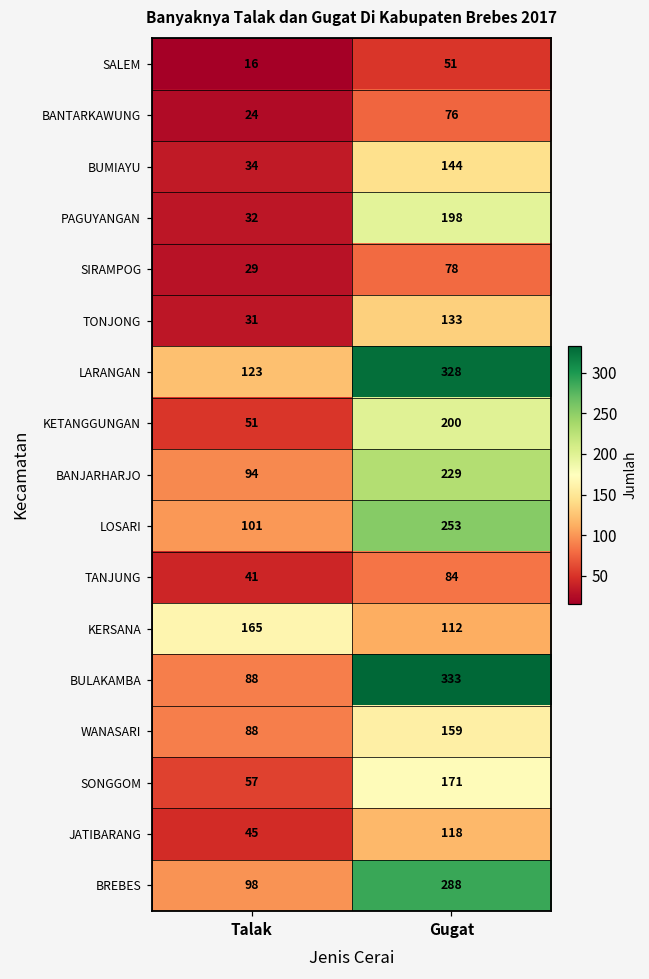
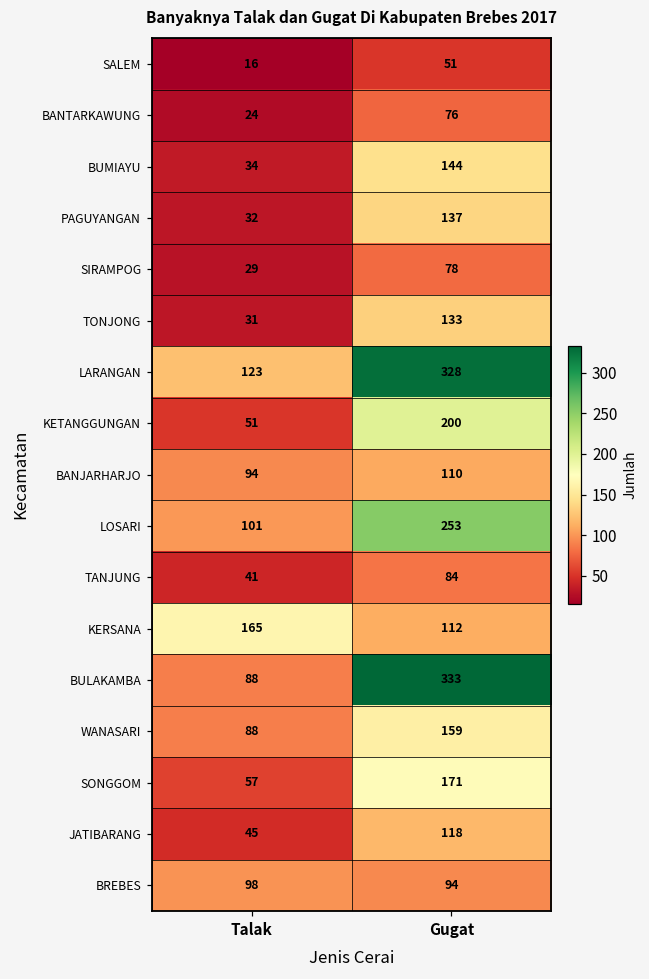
  {
    "SALEM": {
      "Talak": 16,
      "Gugat": 51
    },
    "BANTARKAWUNG": {
      "Talak": 24,
      "Gugat": 76
    },
    "BUMIAYU": {
      "Talak": 34,
      "Gugat": 144
    },
    "PAGUYANGAN": {
      "Talak": 32,
-     "Gugat": 198
+     "Gugat": 137
    },
    "SIRAMPOG": {
      "Talak": 29,
      "Gugat": 78
    },
    "TONJONG": {
      "Talak": 31,
      "Gugat": 133
    },
    "LARANGAN": {
      "Talak": 123,
      "Gugat": 328
    },
    "KETANGGUNGAN": {
      "Talak": 51,
      "Gugat": 200
    },
    "BANJARHARJO": {
      "Talak": 94,
-     "Gugat": 229
+     "Gugat": 110
    },
    "LOSARI": {
      "Talak": 101,
      "Gugat": 253
    },
    "TANJUNG": {
      "Talak": 41,
      "Gugat": 84
    },
    "KERSANA": {
      "Talak": 165,
      "Gugat": 112
    },
    "BULAKAMBA": {
      "Talak": 88,
      "Gugat": 333
    },
    "WANASARI": {
      "Talak": 88,
      "Gugat": 159
    },
    "SONGGOM": {
      "Talak": 57,
      "Gugat": 171
    },
    "JATIBARANG": {
      "Talak": 45,
      "Gugat": 118
    },
    "BREBES": {
      "Talak": 98,
-     "Gugat": 288
+     "Gugat": 94
    }
  }
